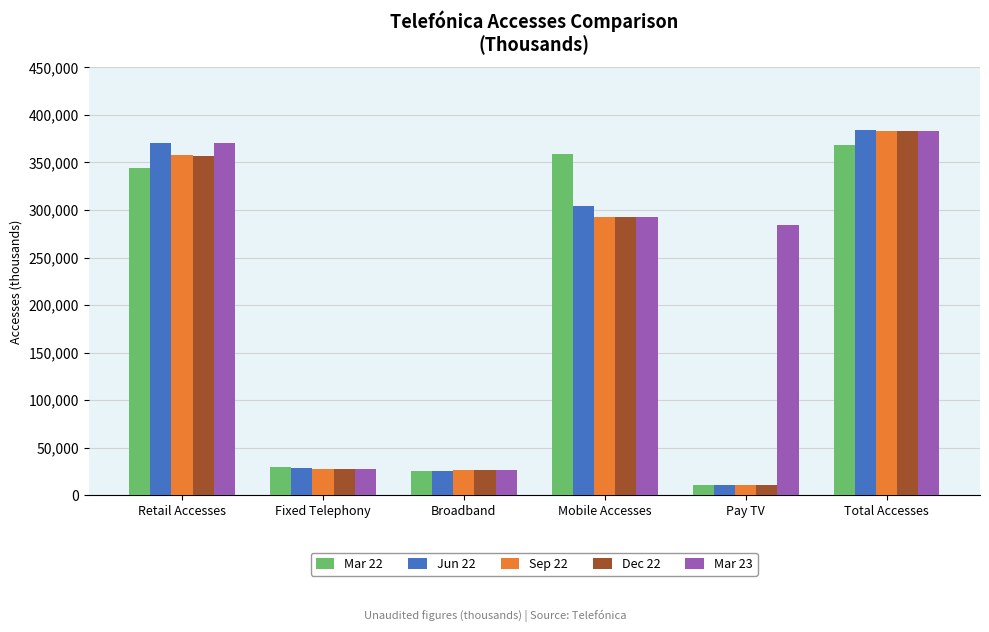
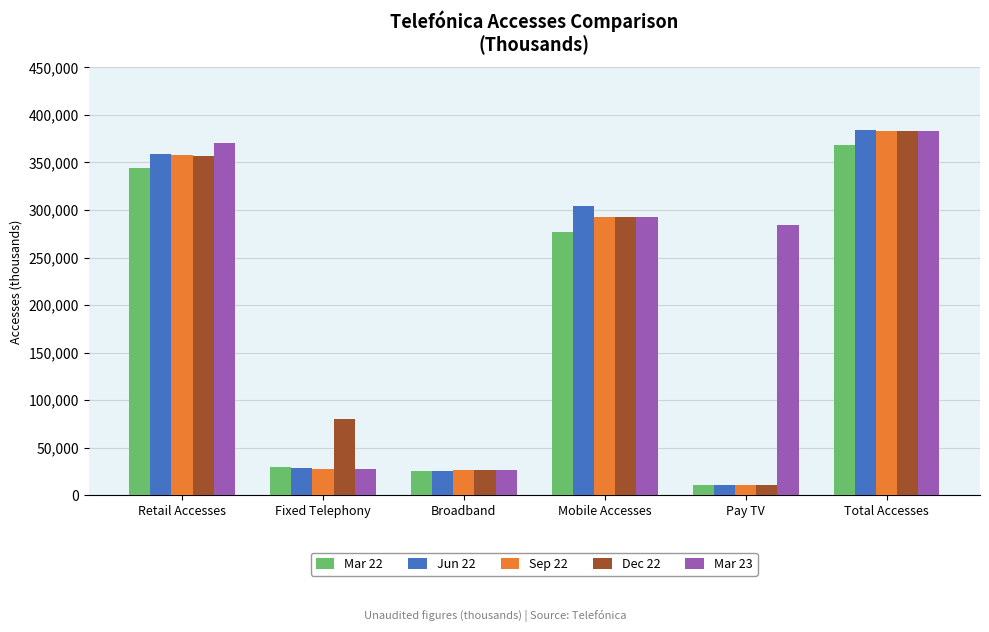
  {
    "Mar 22": {
      "Retail Accesses": "340,000",
      "Fixed Telephony": "30,000",
      "Broadband": "30,000",
-     "Mobile Accesses": "360,000",
+     "Mobile Accesses": "280,000",
      "Pay TV": "10,000",
      "Total Accesses": "370,000"
    },
    "Jun 22": {
-     "Retail Accesses": "370,000",
+     "Retail Accesses": "360,000",
      "Fixed Telephony": "30,000",
      "Broadband": "30,000",
      "Mobile Accesses": "300,000",
      "Pay TV": "10,000",
      "Total Accesses": "380,000"
    },
    "Sep 22": {
      "Retail Accesses": "360,000",
      "Fixed Telephony": "30,000",
      "Broadband": "30,000",
      "Mobile Accesses": "290,000",
      "Pay TV": "10,000",
      "Total Accesses": "380,000"
    },
    "Dec 22": {
      "Retail Accesses": "360,000",
-     "Fixed Telephony": "30,000",
+     "Fixed Telephony": "80,000",
      "Broadband": "30,000",
      "Mobile Accesses": "290,000",
      "Pay TV": "10,000",
      "Total Accesses": "380,000"
    },
    "Mar 23": {
      "Retail Accesses": "370,000",
      "Fixed Telephony": "30,000",
      "Broadband": "30,000",
      "Mobile Accesses": "290,000",
      "Pay TV": "280,000",
      "Total Accesses": "380,000"
    }
  }
